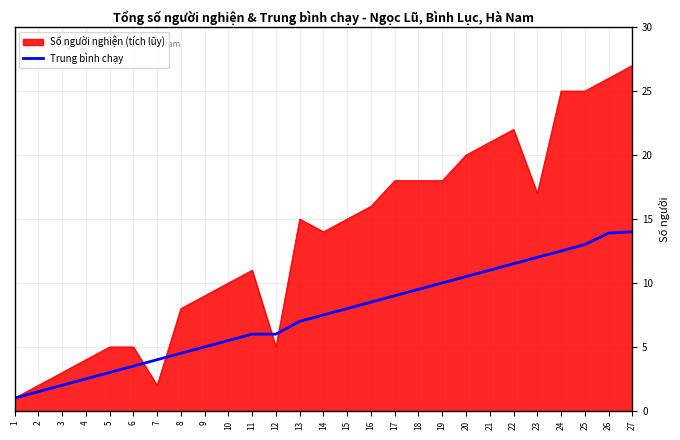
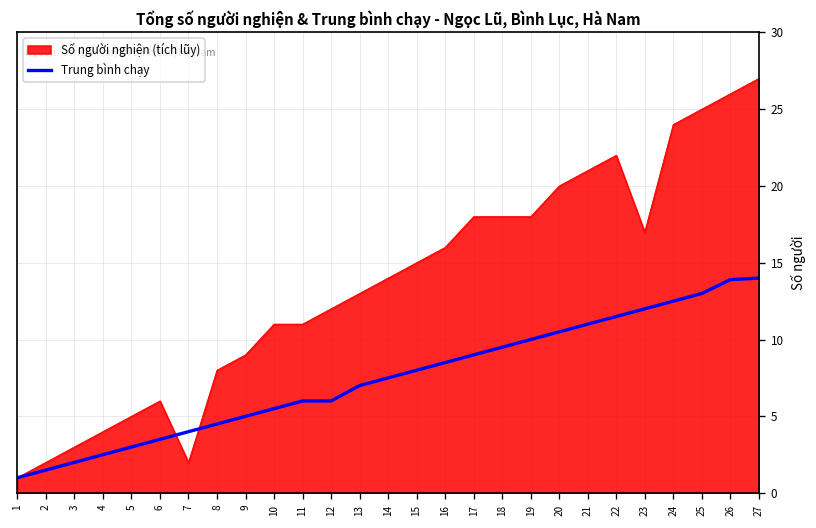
  {
    "Số người nghiện (tích lũy)": {
      "2": 2,
      "3": 3,
      "4": 4,
      "5": 5,
-     "6": 5,
+     "6": 6,
      "7": 2,
      "8": 8,
      "9": 9,
-     "10": 10,
+     "10": 11,
      "11": 11,
-     "12": 5,
-     "13": 15,
+     "12": 12,
+     "13": 13,
      "14": 14,
      "15": 15,
      "16": 16,
      "17": 18,
      "18": 18,
      "19": 18,
      "20": 20,
      "21": 21,
      "22": 22,
      "23": 17,
-     "24": 25,
+     "24": 24,
      "25": 25,
      "26": 26,
      "27": 27
    },
    "Trung bình chạy": {
      "2": 1.5,
      "3": 2,
      "4": 2.5,
      "5": 3,
      "6": 3.5,
      "7": 4,
      "8": 4.5,
      "9": 5,
      "10": 5.5,
      "11": 6,
      "12": 6,
      "13": 7,
      "14": 7.5,
      "15": 8,
      "16": 8.5,
      "17": 9,
      "18": 9.5,
      "19": 10,
      "20": 10.5,
      "21": 11,
      "22": 11.5,
      "23": 12,
      "24": 12.5,
      "25": 13,
      "26": 14,
      "27": 14
    }
  }
